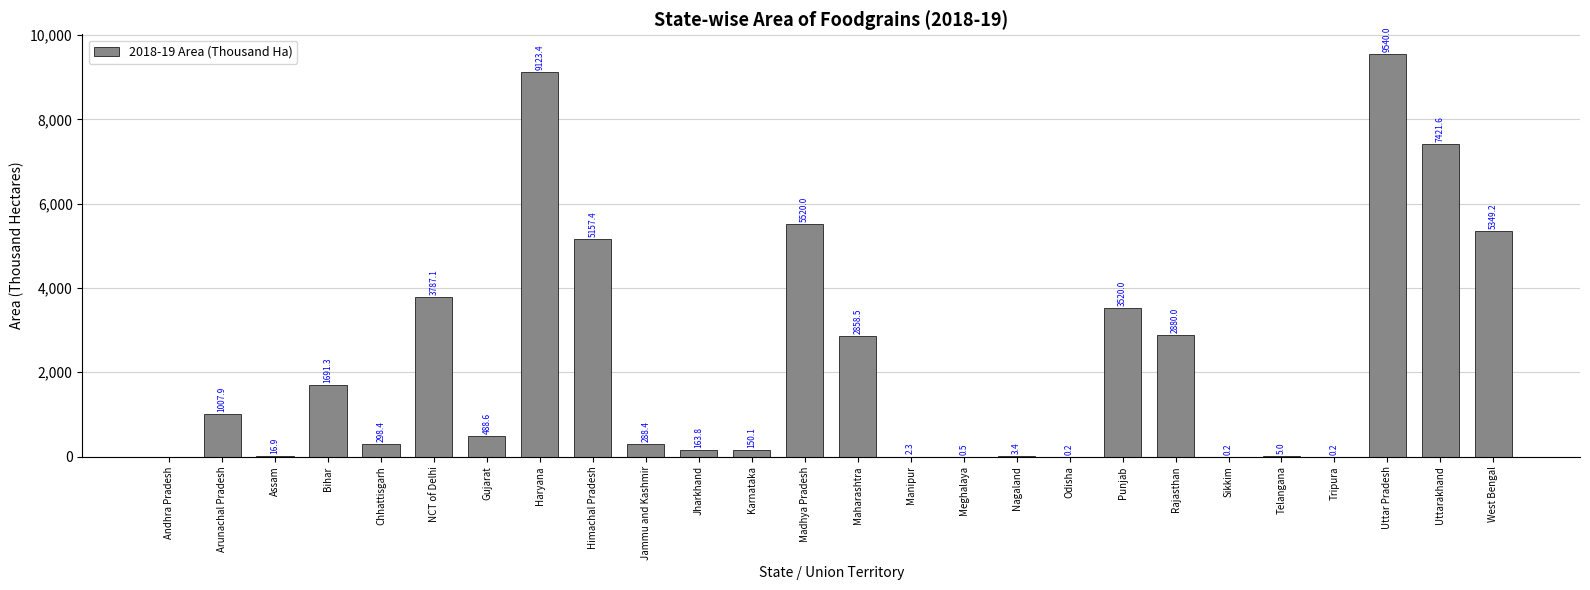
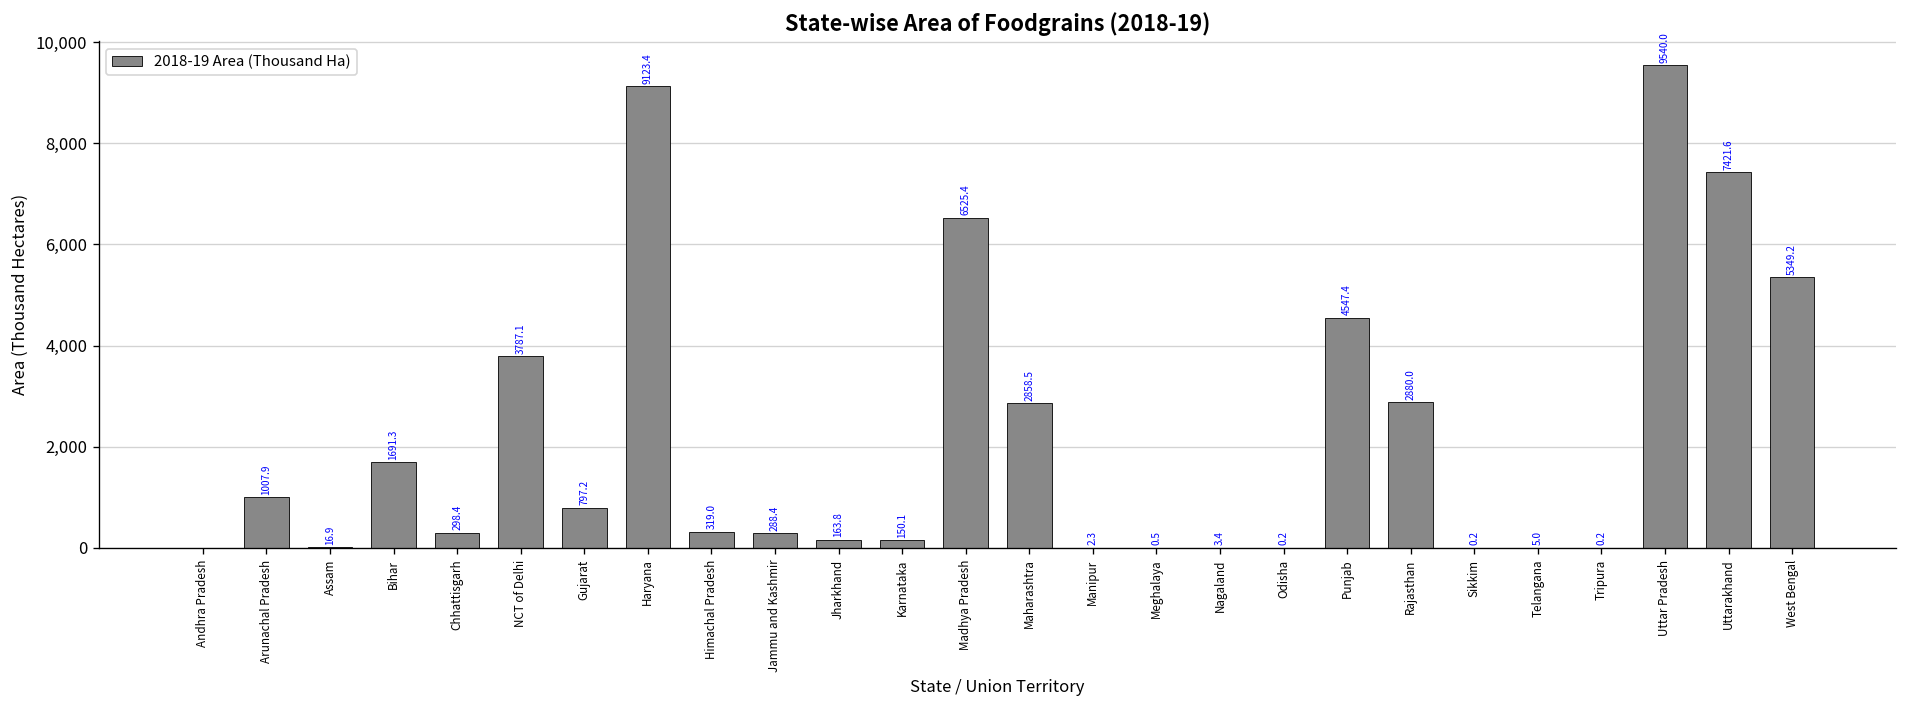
  {
    "Arunachal Pradesh": 1007.9,
    "Assam": 16.9,
    "Bihar": 1691.3,
    "Chhattisgarh": 298.4,
    "NCT of Delhi": 3787.1,
-   "Gujarat": 488.6,
+   "Gujarat": 797.2,
    "Haryana": 9123.4,
-   "Himachal Pradesh": 5157.4,
+   "Himachal Pradesh": 319.0,
    "Jammu and Kashmir": 288.4,
    "Jharkhand": 163.8,
    "Karnataka": 150.1,
-   "Madhya Pradesh": 5520.0,
+   "Madhya Pradesh": 6525.4,
    "Maharashtra": 2858.5,
    "Manipur": 2.3,
    "Meghalaya": 0.5,
    "Nagaland": 3.4,
    "Odisha": 0.2,
-   "Punjab": 3520.0,
+   "Punjab": 4547.4,
    "Rajasthan": 2880.0,
    "Sikkim": 0.2,
    "Telangana": 5.0,
    "Tripura": 0.2,
    "Uttar Pradesh": 9540.0,
    "Uttarakhand": 7421.6,
    "West Bengal": 5349.2
  }
